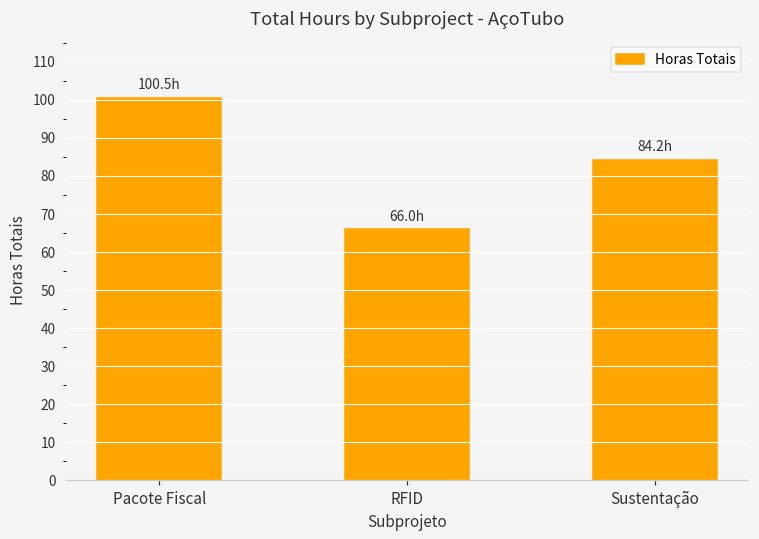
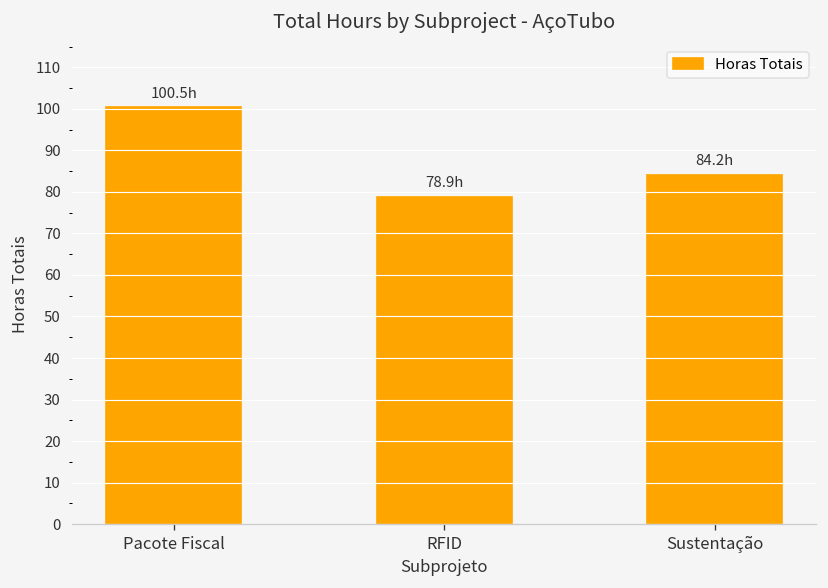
  {
    "Pacote Fiscal": "100.5h",
-   "RFID": "66.0h",
+   "RFID": "78.9h",
    "Sustentação": "84.2h"
  }
